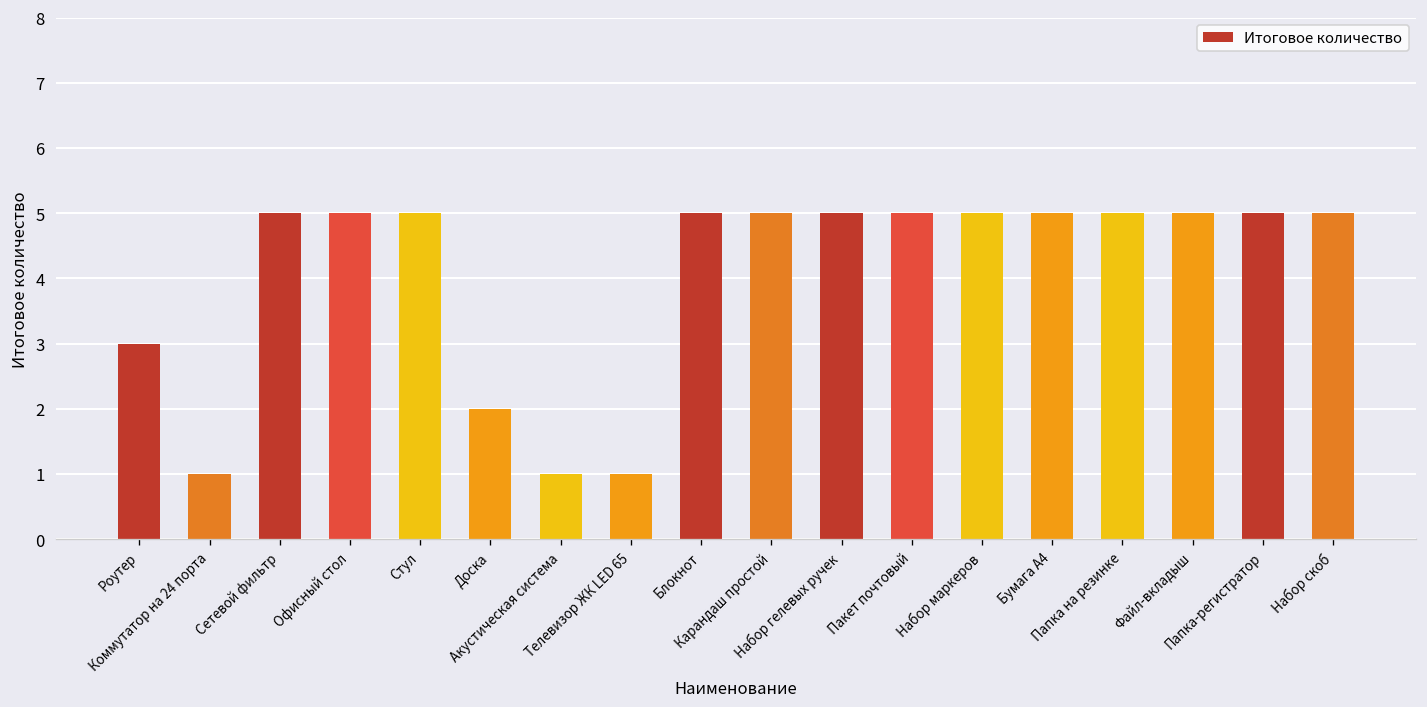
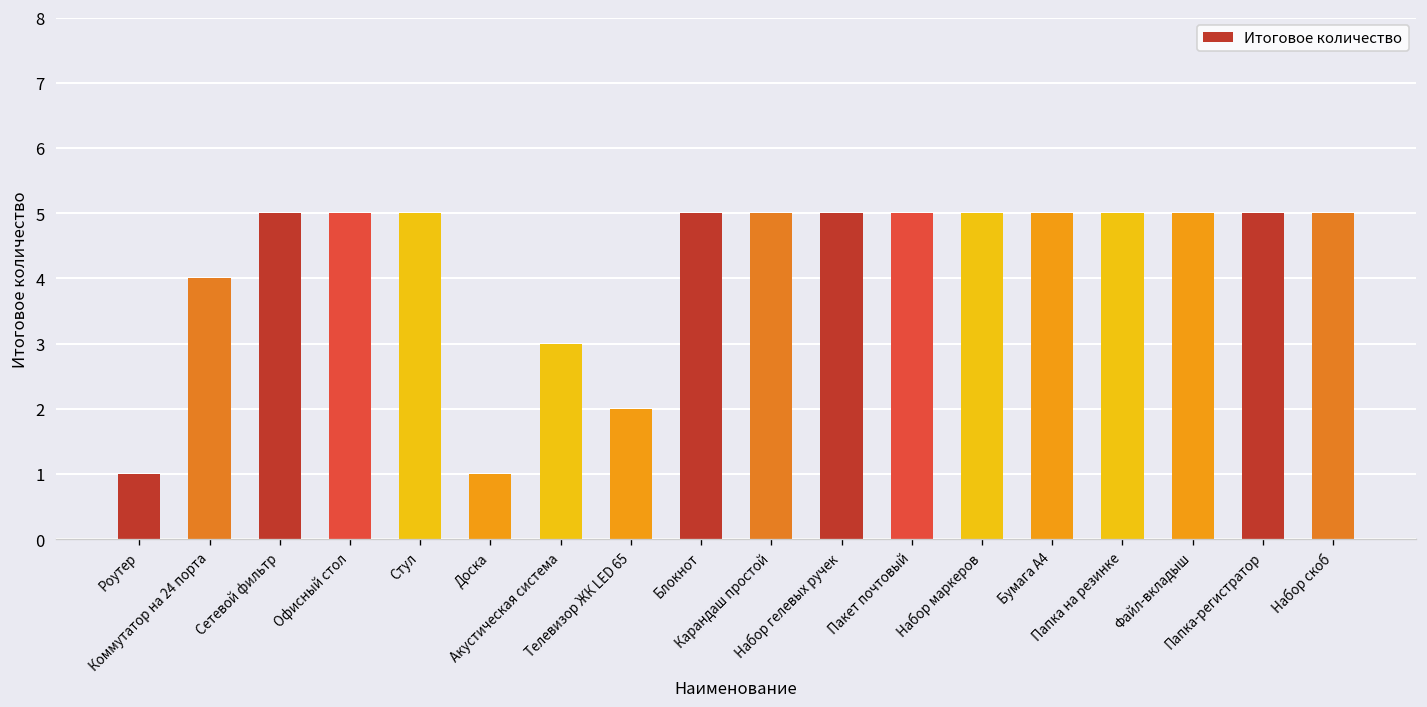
  {
-   "Роутер": 3,
-   "Коммутатор на 24 порта": 1,
+   "Роутер": 1,
+   "Коммутатор на 24 порта": 4,
    "Сетевой фильтр": 5,
    "Офисный стол": 5,
    "Стул": 5,
-   "Доска": 2,
-   "Акустическая система": 1,
-   "Телевизор ЖК LED 65": 1,
+   "Доска": 1,
+   "Акустическая система": 3,
+   "Телевизор ЖК LED 65": 2,
    "Блокнот": 5,
    "Карандаш простой": 5,
    "Набор гелевых ручек": 5,
    "Пакет почтовый": 5,
    "Набор маркеров": 5,
    "Бумага А4": 5,
    "Папка на резинке": 5,
    "Файл-вкладыш": 5,
    "Папка-регистратор": 5,
    "Набор скоб": 5
  }
